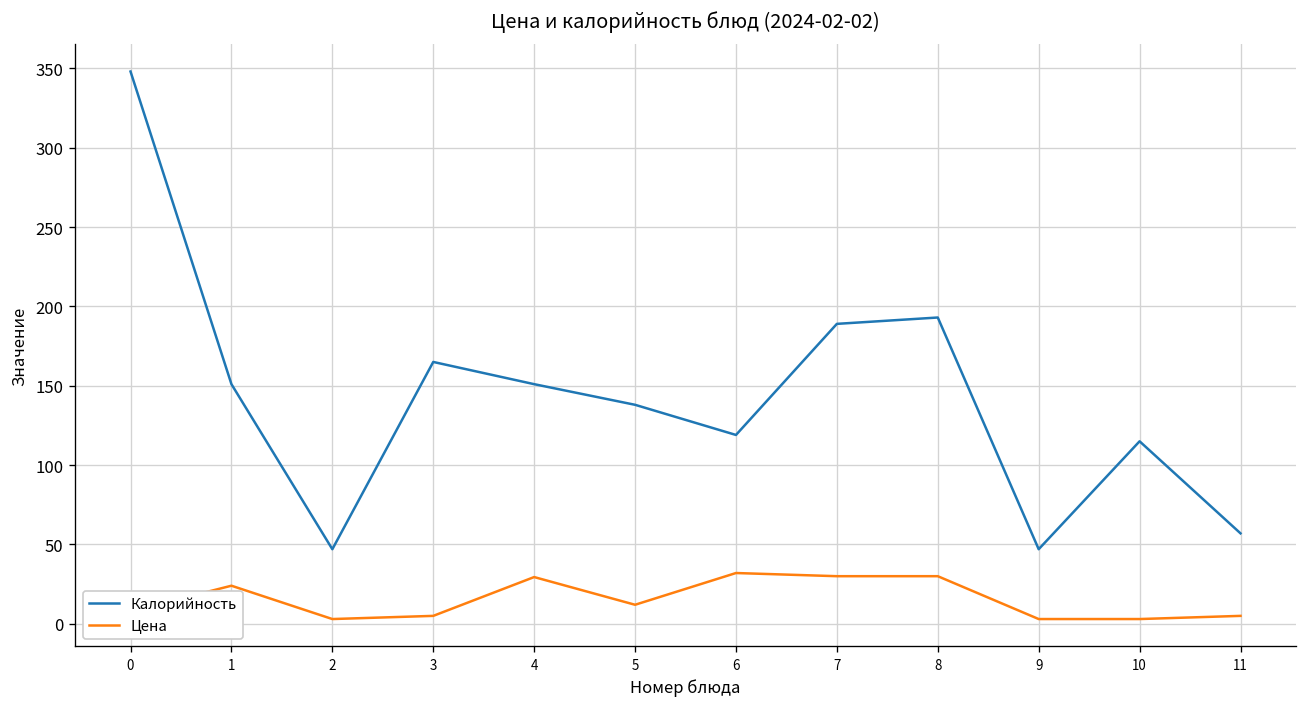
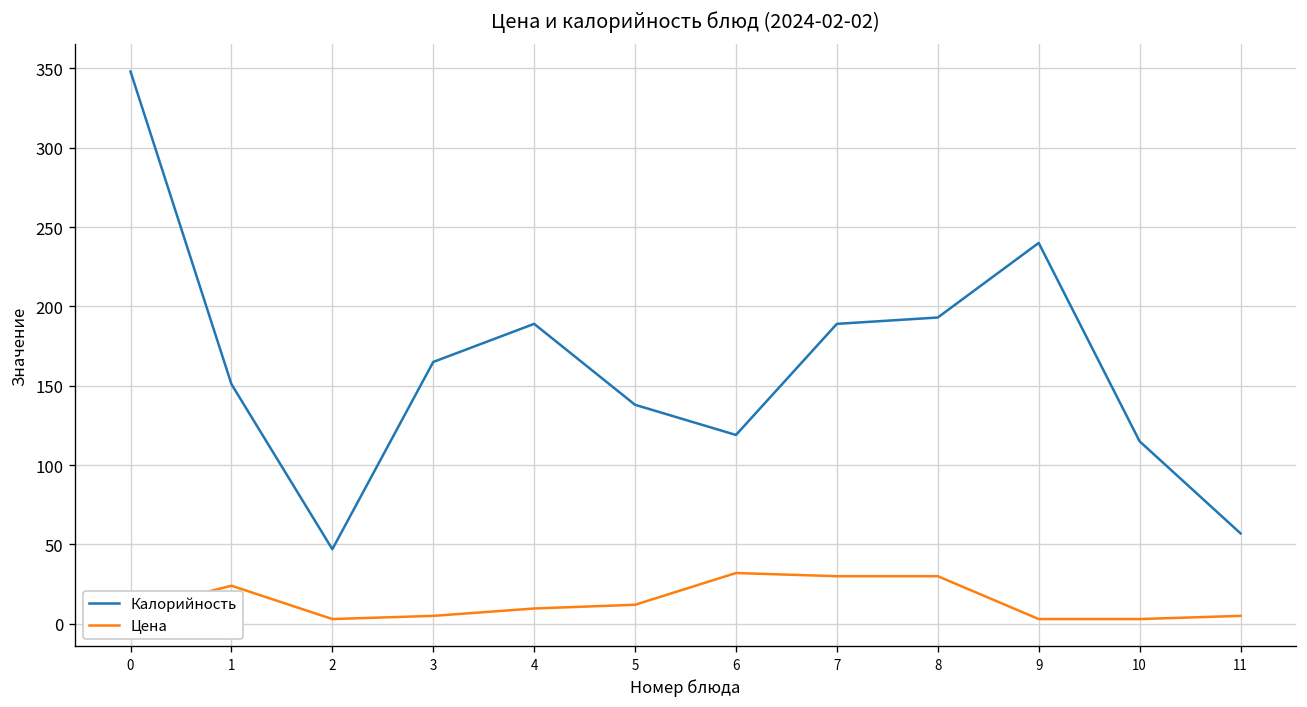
  {
    "Калорийность": {
      "0": 348,
      "1": 151,
      "2": 47,
      "3": 165,
-     "4": 151,
+     "4": 189,
      "5": 138,
      "6": 119,
      "7": 189,
      "8": 193,
-     "9": 47,
+     "9": 240,
      "10": 115,
      "11": 57
    },
    "Цена": {
      "1": 24,
      "2": 3,
      "3": 5,
-     "4": 29,
+     "4": 10,
      "5": 12,
      "6": 32,
      "7": 30,
      "8": 30,
      "9": 3,
      "10": 3,
      "11": 5
    }
  }
